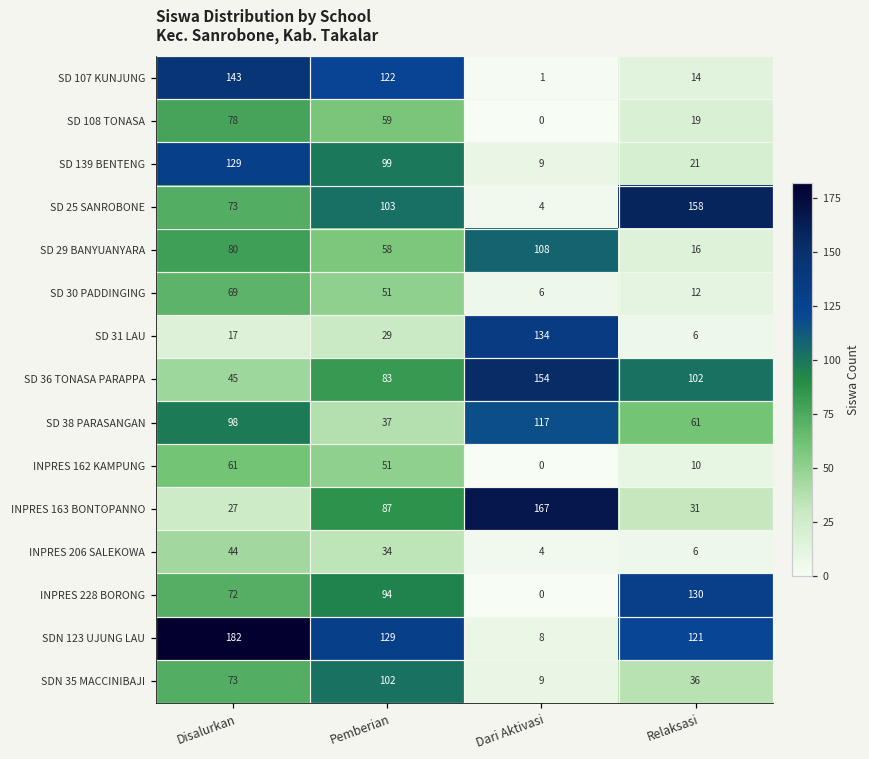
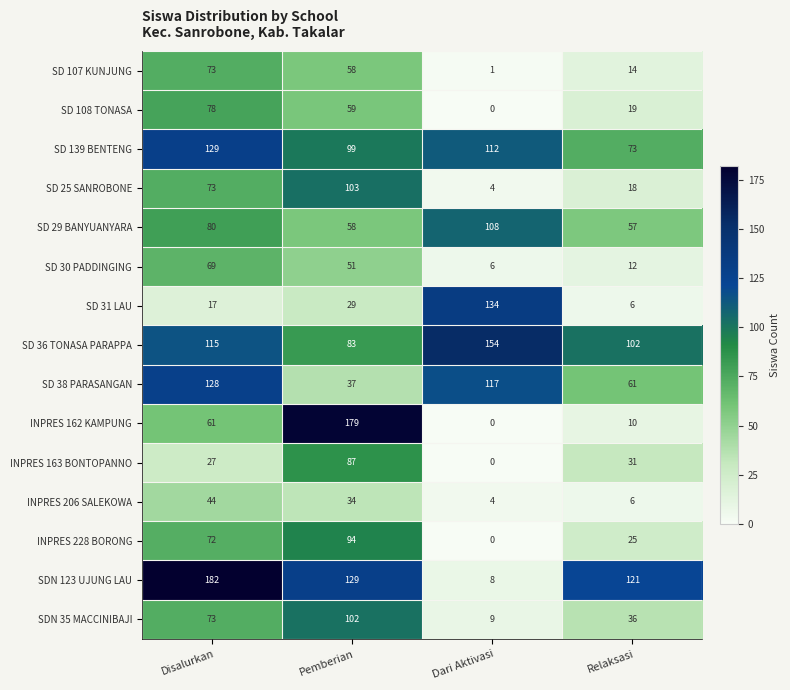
  {
    "SD 107 KUNJUNG": {
-     "Disalurkan": 143,
-     "Pemberian": 122,
+     "Disalurkan": 73,
+     "Pemberian": 58,
      "Dari Aktivasi": 1,
      "Relaksasi": 14
    },
    "SD 108 TONASA": {
      "Disalurkan": 78,
      "Pemberian": 59,
      "Dari Aktivasi": 0,
      "Relaksasi": 19
    },
    "SD 139 BENTENG": {
      "Disalurkan": 129,
      "Pemberian": 99,
-     "Dari Aktivasi": 9,
-     "Relaksasi": 21
+     "Dari Aktivasi": 112,
+     "Relaksasi": 73
    },
    "SD 25 SANROBONE": {
      "Disalurkan": 73,
      "Pemberian": 103,
      "Dari Aktivasi": 4,
-     "Relaksasi": 158
+     "Relaksasi": 18
    },
    "SD 29 BANYUANYARA": {
      "Disalurkan": 80,
      "Pemberian": 58,
      "Dari Aktivasi": 108,
-     "Relaksasi": 16
+     "Relaksasi": 57
    },
    "SD 30 PADDINGING": {
      "Disalurkan": 69,
      "Pemberian": 51,
      "Dari Aktivasi": 6,
      "Relaksasi": 12
    },
    "SD 31 LAU": {
      "Disalurkan": 17,
      "Pemberian": 29,
      "Dari Aktivasi": 134,
      "Relaksasi": 6
    },
    "SD 36 TONASA PARAPPA": {
-     "Disalurkan": 45,
+     "Disalurkan": 115,
      "Pemberian": 83,
      "Dari Aktivasi": 154,
      "Relaksasi": 102
    },
    "SD 38 PARASANGAN": {
-     "Disalurkan": 98,
+     "Disalurkan": 128,
      "Pemberian": 37,
      "Dari Aktivasi": 117,
      "Relaksasi": 61
    },
    "INPRES 162 KAMPUNG": {
      "Disalurkan": 61,
-     "Pemberian": 51,
+     "Pemberian": 179,
      "Dari Aktivasi": 0,
      "Relaksasi": 10
    },
    "INPRES 163 BONTOPANNO": {
      "Disalurkan": 27,
      "Pemberian": 87,
-     "Dari Aktivasi": 167,
+     "Dari Aktivasi": 0,
      "Relaksasi": 31
    },
    "INPRES 206 SALEKOWA": {
      "Disalurkan": 44,
      "Pemberian": 34,
      "Dari Aktivasi": 4,
      "Relaksasi": 6
    },
    "INPRES 228 BORONG": {
      "Disalurkan": 72,
      "Pemberian": 94,
      "Dari Aktivasi": 0,
-     "Relaksasi": 130
+     "Relaksasi": 25
    },
    "SDN 123 UJUNG LAU": {
      "Disalurkan": 182,
      "Pemberian": 129,
      "Dari Aktivasi": 8,
      "Relaksasi": 121
    },
    "SDN 35 MACCINIBAJI": {
      "Disalurkan": 73,
      "Pemberian": 102,
      "Dari Aktivasi": 9,
      "Relaksasi": 36
    }
  }
